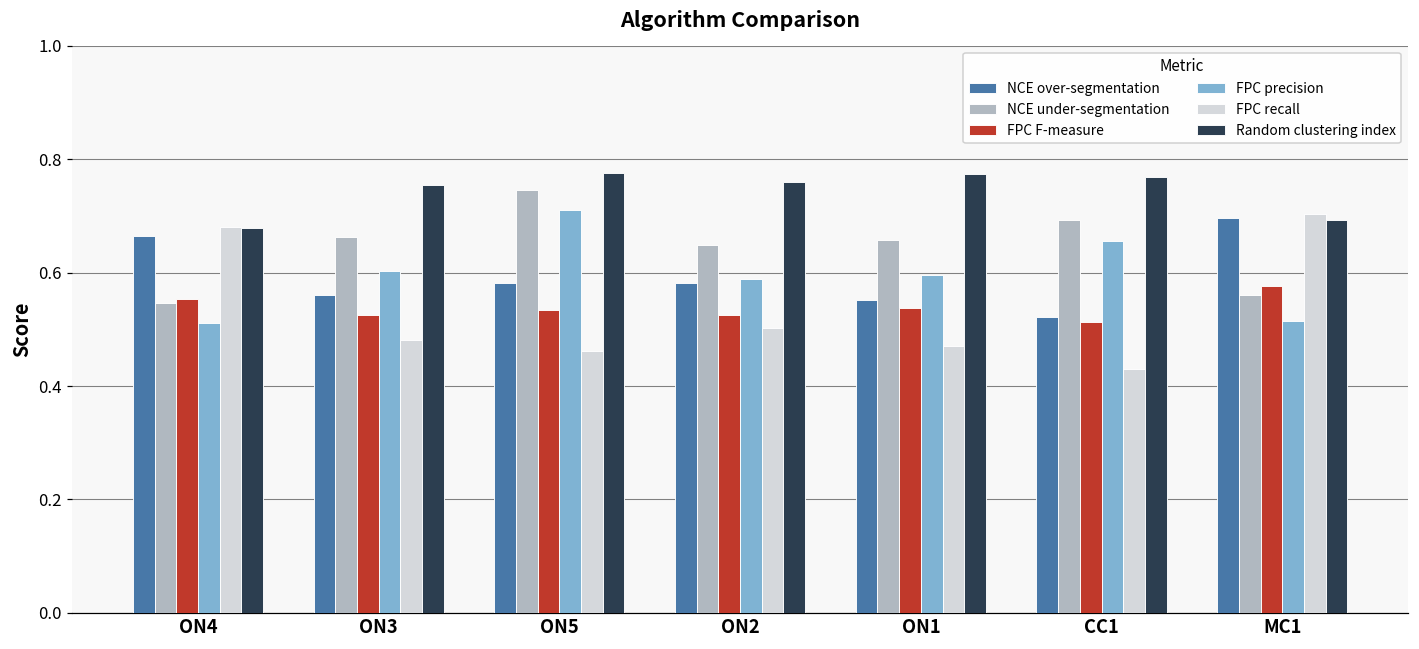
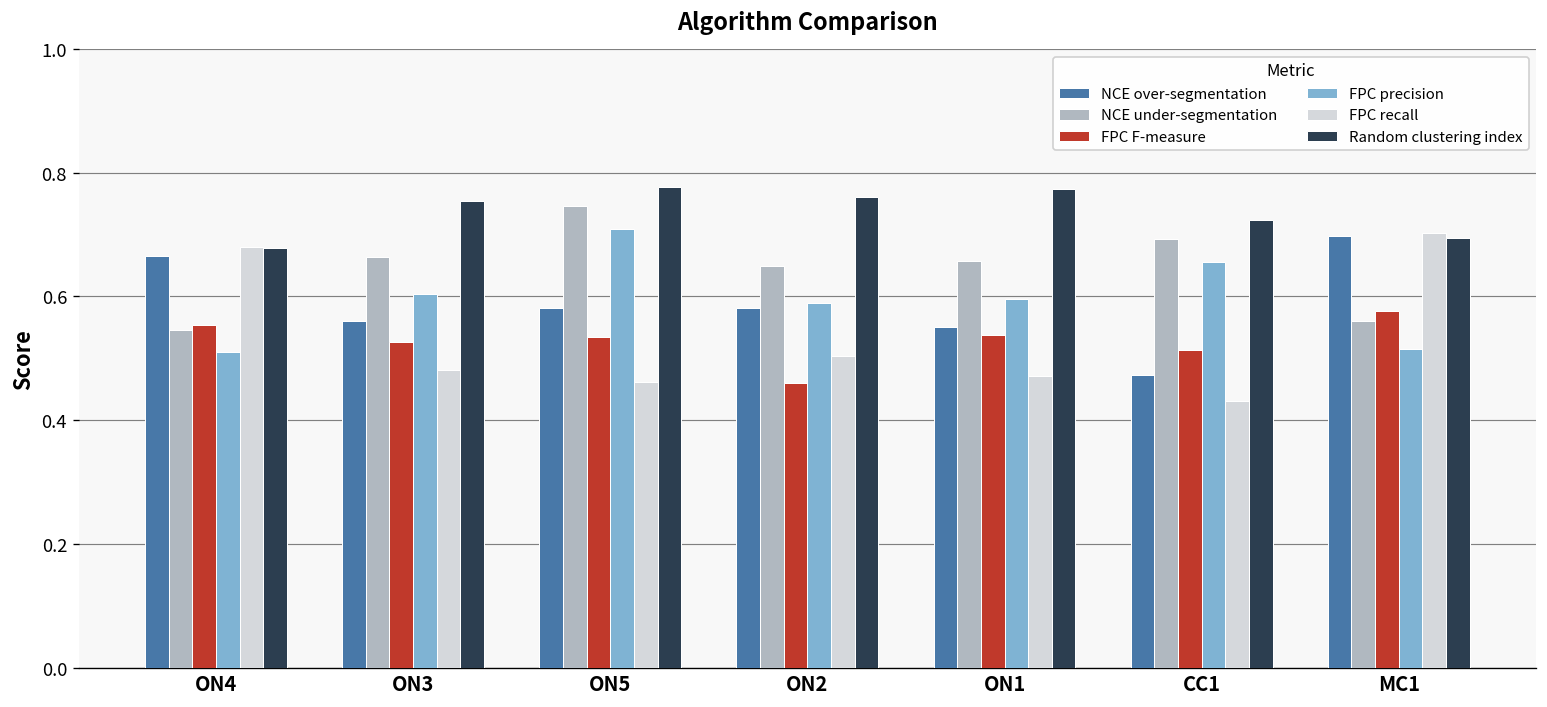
  {
    "NCE over-segmentation": {
      "ON4": 0.67,
      "ON3": 0.56,
      "ON5": 0.58,
      "ON2": 0.58,
      "ON1": 0.55,
-     "CC1": 0.52,
+     "CC1": 0.47,
      "MC1": 0.70
    },
    "FPC F-measure": {
      "ON4": 0.55,
      "ON3": 0.53,
      "ON5": 0.53,
-     "ON2": 0.53,
+     "ON2": 0.46,
      "ON1": 0.54,
      "CC1": 0.51,
      "MC1": 0.58
    },
    "Random clustering index": {
      "ON4": 0.68,
      "ON3": 0.75,
      "ON5": 0.78,
      "ON2": 0.76,
      "ON1": 0.77,
-     "CC1": 0.77,
+     "CC1": 0.72,
      "MC1": 0.69
    }
  }
